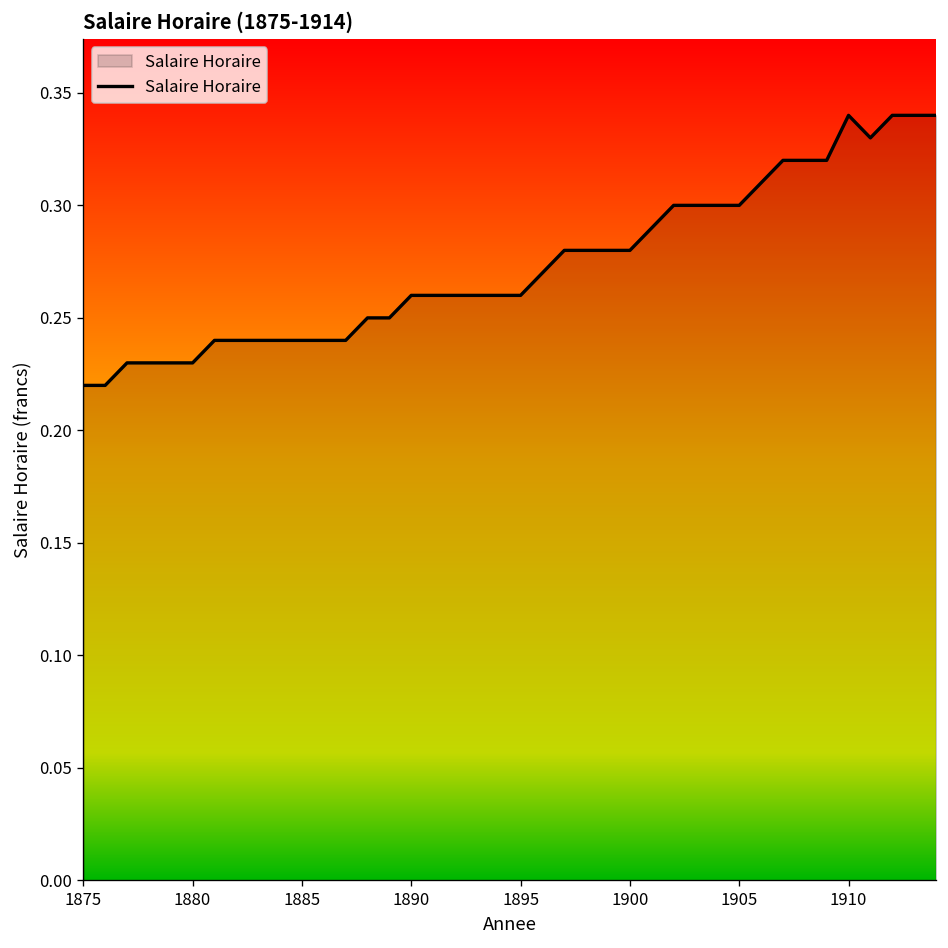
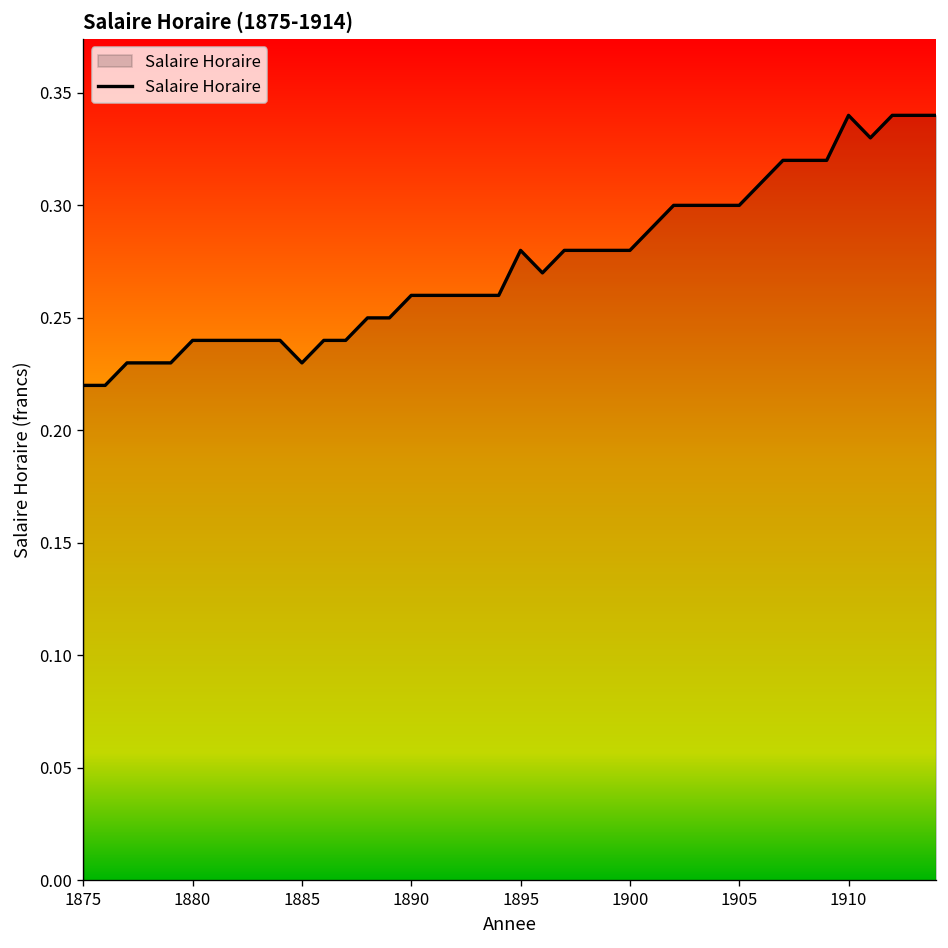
  {
    "1875": 0.22,
-   "1880": 0.23,
-   "1885": 0.24,
+   "1880": 0.24,
+   "1885": 0.23,
    "1890": 0.26,
-   "1895": 0.26,
+   "1895": 0.28,
    "1900": 0.28,
    "1905": 0.30,
    "1910": 0.34
  }
